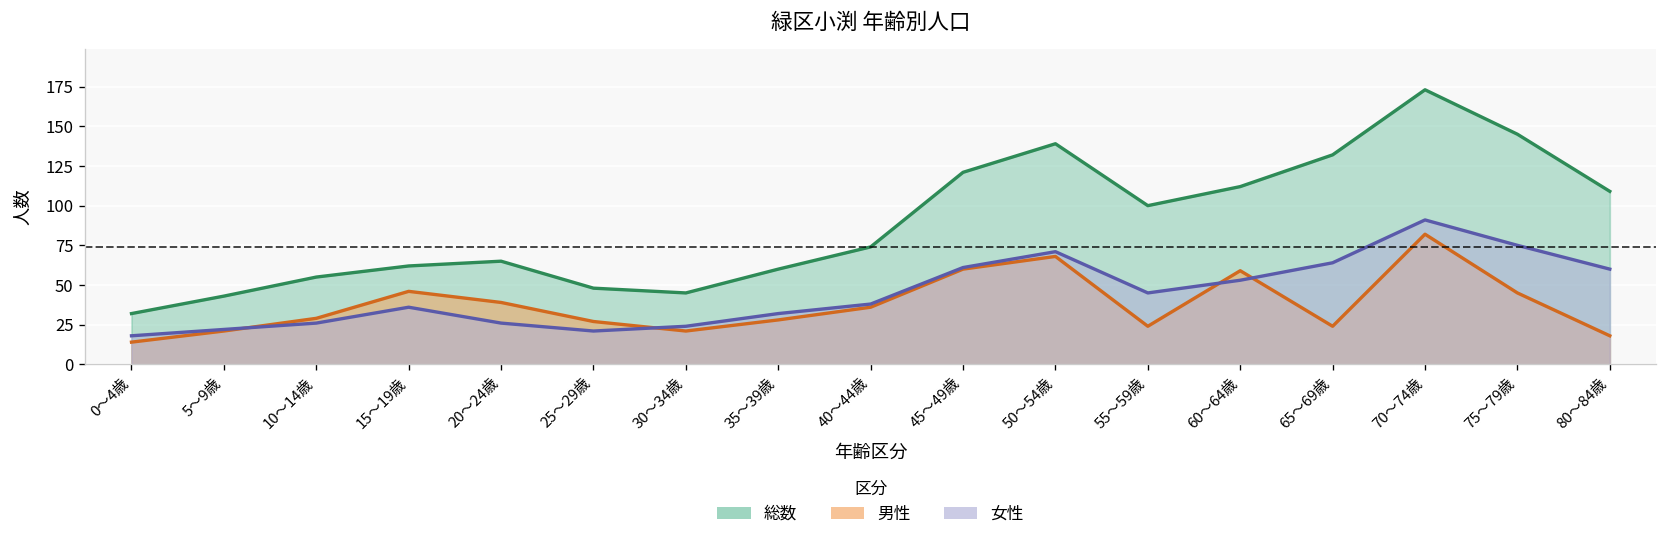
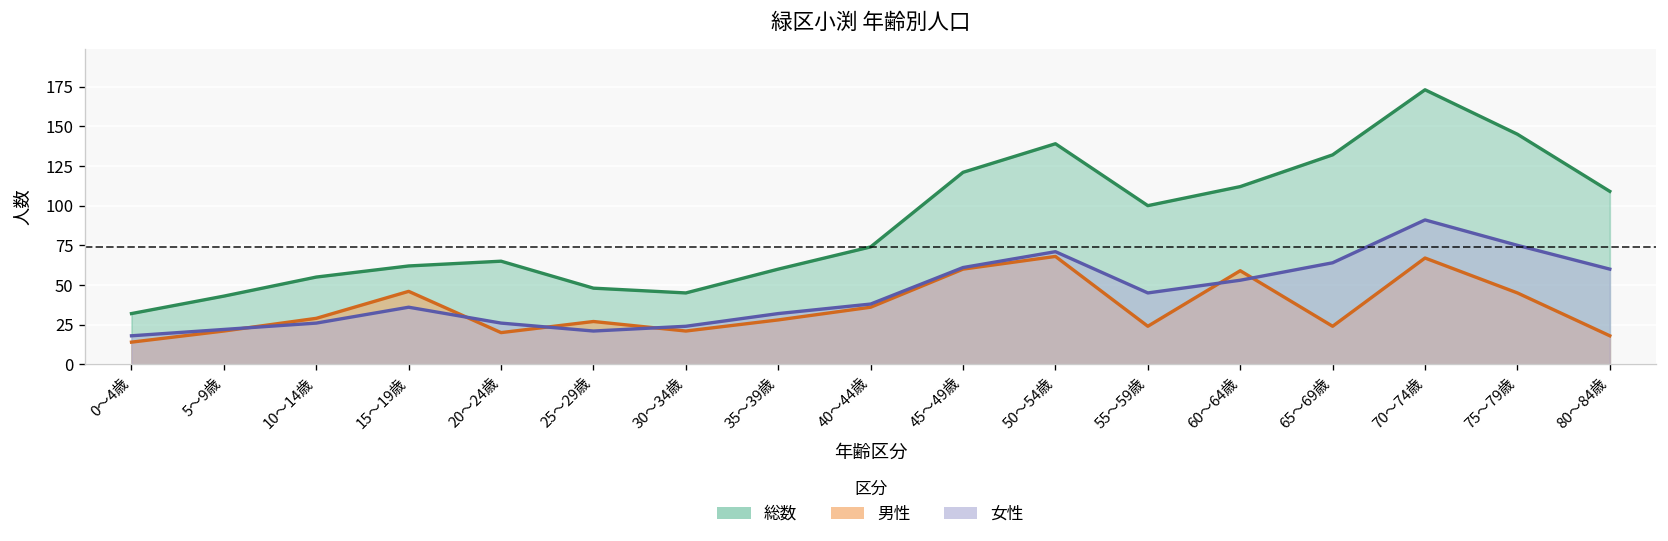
  {
    "男性": {
      "0～4歳": 14,
      "10～14歳": 29,
      "15～19歳": 46,
-     "20～24歳": 39,
+     "20～24歳": 20,
      "25～29歳": 27,
      "30～34歳": 21,
      "35～39歳": 28,
      "40～44歳": 36,
      "50～54歳": 68,
      "55～59歳": 24,
      "60～64歳": 59,
      "65～69歳": 24,
-     "70～74歳": 82,
+     "70～74歳": 67,
      "75～79歳": 45,
      "80～84歳": 18
    }
  }
